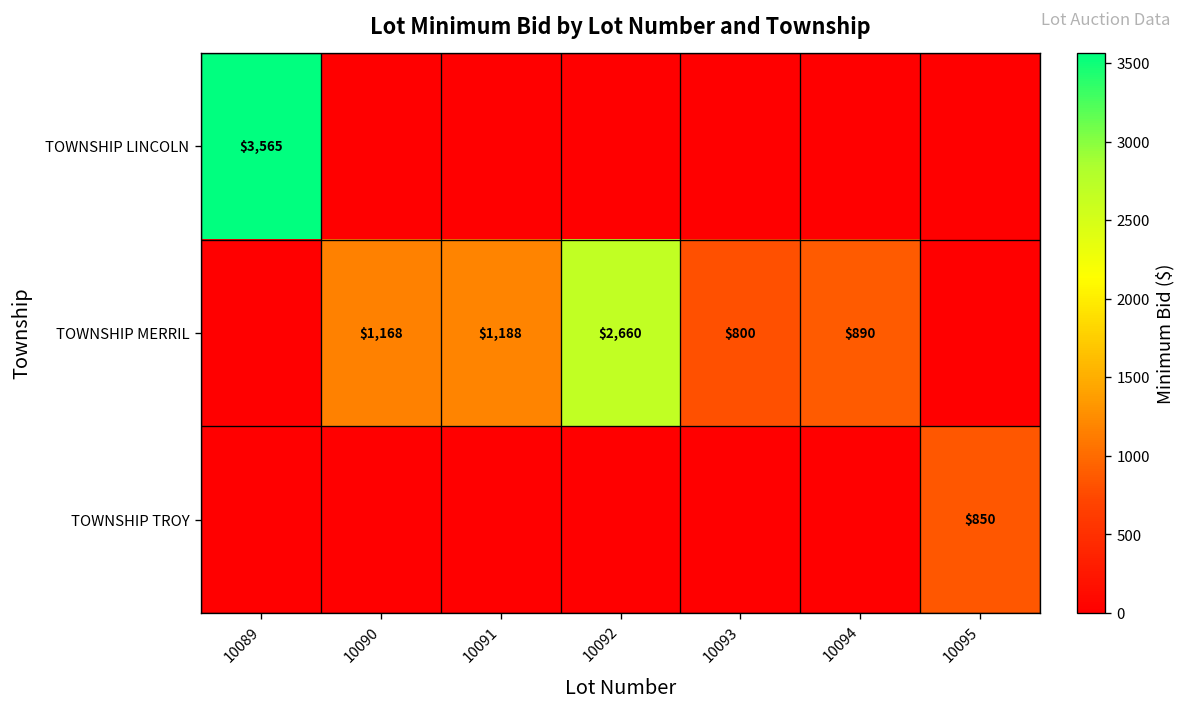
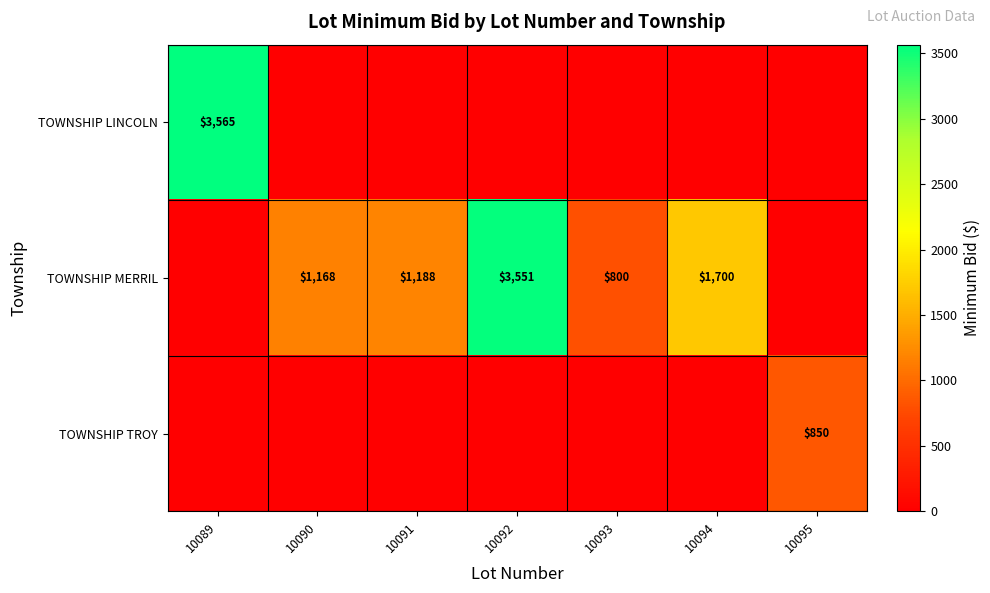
  {
    "TOWNSHIP LINCOLN": {
      "10089": "$3,565"
    },
    "TOWNSHIP MERRIL": {
      "10090": "$1,168",
      "10091": "$1,188",
-     "10092": "$2,660",
+     "10092": "$3,551",
      "10093": "$800",
-     "10094": "$890"
+     "10094": "$1,700"
    },
    "TOWNSHIP TROY": {
      "10095": "$850"
    }
  }
